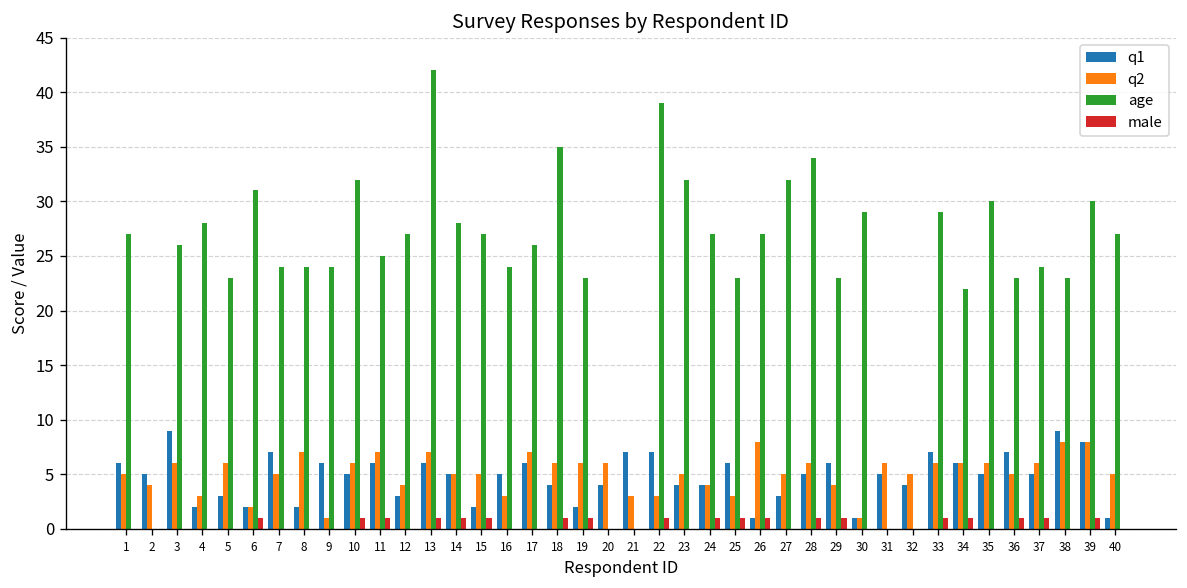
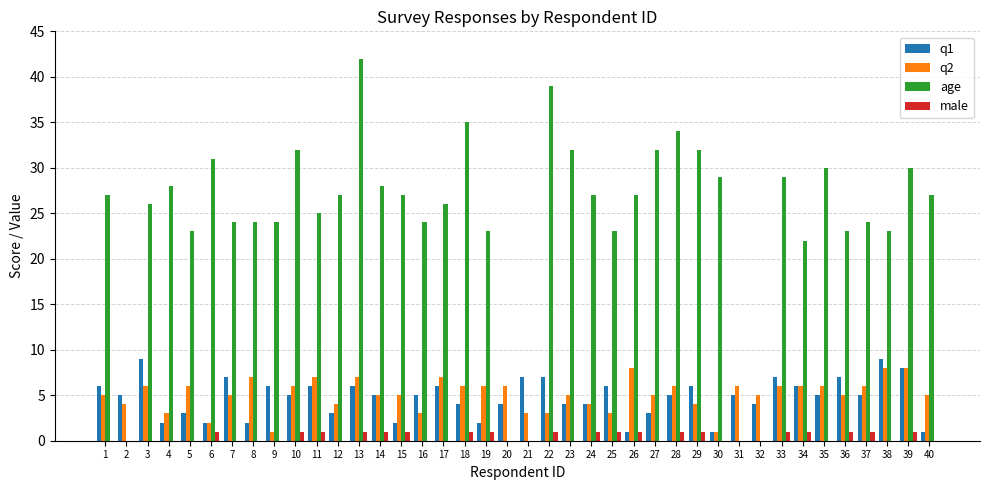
  {
    "q1": {
      "1": 6,
      "2": 5,
      "3": 9,
      "4": 2,
      "5": 3,
      "6": 2,
      "7": 7,
      "8": 2,
      "9": 6,
      "10": 5,
      "11": 6,
      "12": 3,
      "13": 6,
      "14": 5,
      "15": 2,
      "16": 5,
      "17": 6,
      "18": 4,
      "19": 2,
      "20": 4,
      "21": 7,
      "22": 7,
      "23": 4,
      "24": 4,
      "25": 6,
      "26": 1,
      "27": 3,
      "28": 5,
      "29": 6,
      "30": 1,
      "31": 5,
      "32": 4,
      "33": 7,
      "34": 6,
      "35": 5,
      "36": 7,
      "37": 5,
      "38": 9,
      "39": 8,
      "40": 1
    },
    "q2": {
      "1": 5,
      "2": 4,
      "3": 6,
      "4": 3,
      "5": 6,
      "6": 2,
      "7": 5,
      "8": 7,
      "9": 1,
      "10": 6,
      "11": 7,
      "12": 4,
      "13": 7,
      "14": 5,
      "15": 5,
      "16": 3,
      "17": 7,
      "18": 6,
      "19": 6,
      "20": 6,
      "21": 3,
      "22": 3,
      "23": 5,
      "24": 4,
      "25": 3,
      "26": 8,
      "27": 5,
      "28": 6,
      "29": 4,
      "30": 1,
      "31": 6,
      "32": 5,
      "33": 6,
      "34": 6,
      "35": 6,
      "36": 5,
      "37": 6,
      "38": 8,
      "39": 8,
      "40": 5
    },
    "age": {
      "1": 27,
      "2": 0,
      "3": 26,
      "4": 28,
      "5": 23,
      "6": 31,
      "7": 24,
      "8": 24,
      "9": 24,
      "10": 32,
      "11": 25,
      "12": 27,
      "13": 42,
      "14": 28,
      "15": 27,
      "16": 24,
      "17": 26,
      "18": 35,
      "19": 23,
      "20": 0,
      "21": 0,
      "22": 39,
      "23": 32,
      "24": 27,
      "25": 23,
      "26": 27,
      "27": 32,
      "28": 34,
-     "29": 23,
+     "29": 32,
      "30": 29,
      "31": 0,
      "32": 0,
      "33": 29,
      "34": 22,
      "35": 30,
      "36": 23,
      "37": 24,
      "38": 23,
      "39": 30,
      "40": 27
    },
    "male": {
      "1": 0,
      "2": 0,
      "3": 0,
      "4": 0,
      "5": 0,
      "6": 1,
      "7": 0,
      "8": 0,
      "9": 0,
      "10": 1,
      "11": 1,
      "12": 0,
      "13": 1,
      "14": 1,
      "15": 1,
      "16": 0,
      "17": 0,
      "18": 1,
      "19": 1,
      "20": 0,
      "21": 0,
      "22": 1,
      "23": 0,
      "24": 1,
      "25": 1,
      "26": 1,
      "27": 0,
      "28": 1,
      "29": 1,
      "30": 0,
      "31": 0,
      "32": 0,
      "33": 1,
      "34": 1,
      "35": 0,
      "36": 1,
      "37": 1,
      "38": 0,
      "39": 1,
      "40": 0
    }
  }
